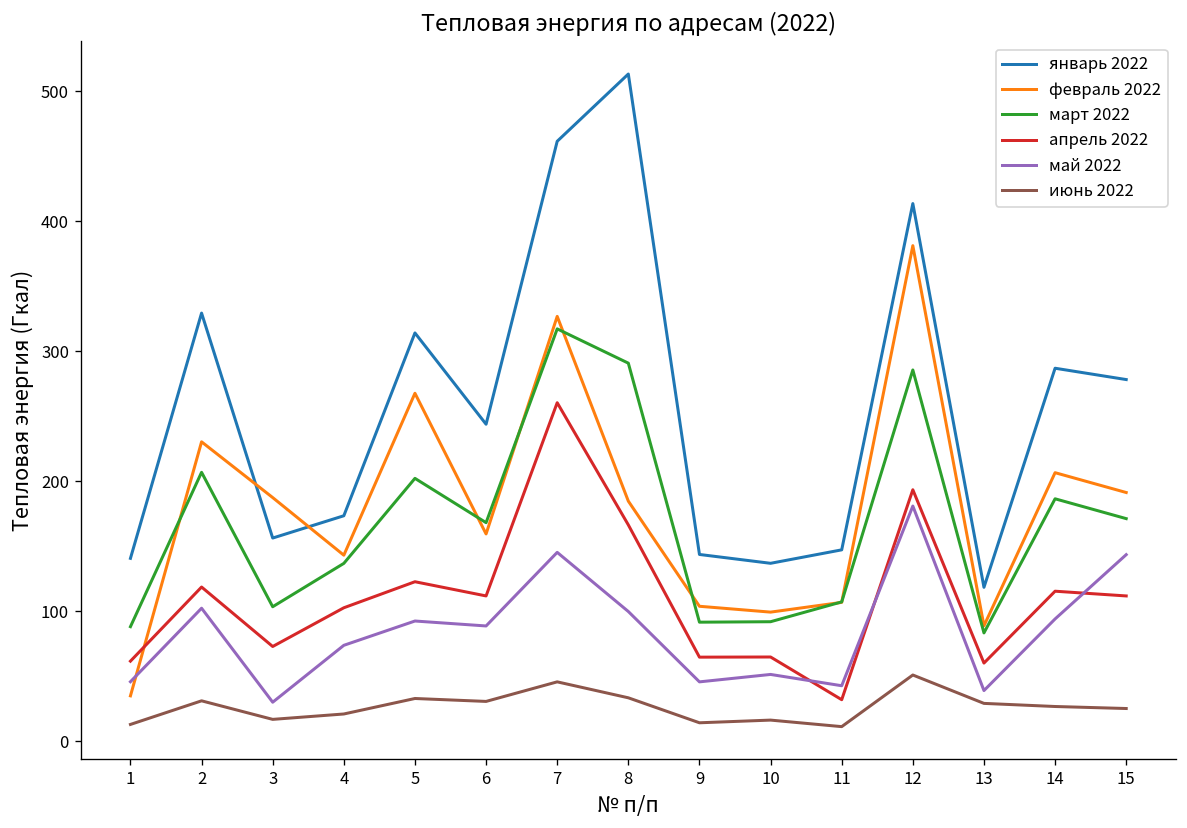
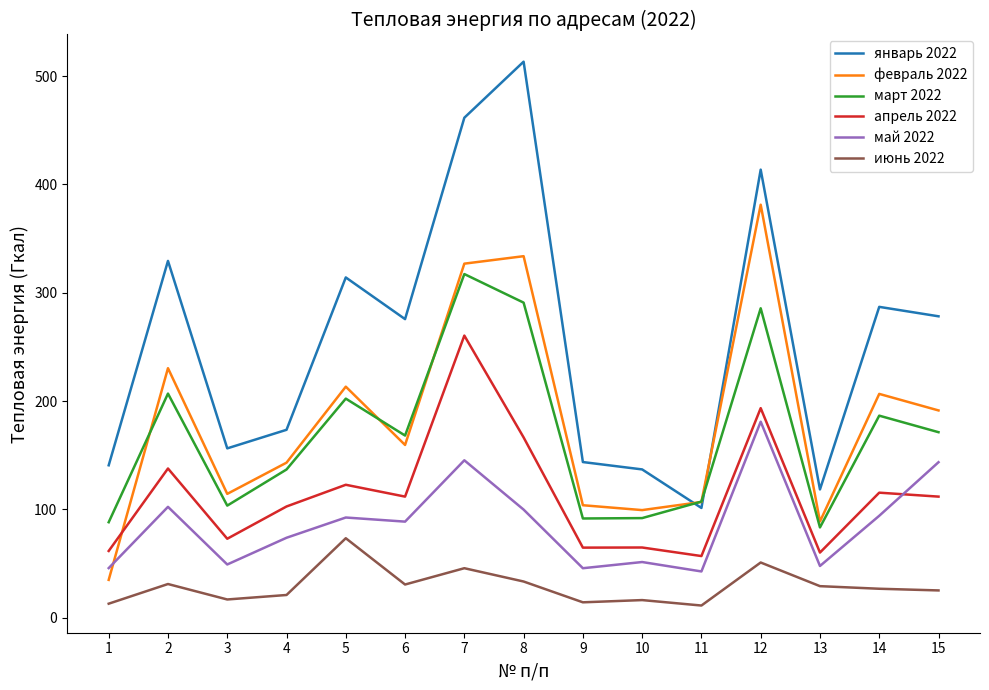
  {
    "январь 2022": {
      "1": 141,
      "2": 329,
      "3": 156,
      "4": 173,
      "5": 314,
-     "6": 244,
+     "6": 276,
      "7": 462,
      "8": 513,
      "9": 144,
      "10": 137,
-     "11": 147,
+     "11": 101,
      "12": 414,
      "13": 118,
      "14": 287,
      "15": 278
    },
    "февраль 2022": {
      "1": 35,
      "2": 230,
-     "3": 187,
+     "3": 114,
      "4": 143,
-     "5": 268,
+     "5": 213,
      "6": 159,
      "7": 327,
-     "8": 185,
+     "8": 334,
      "9": 104,
      "10": 99,
      "12": 381,
      "13": 89,
      "14": 207,
      "15": 191
    },
    "март 2022": {
      "1": 88,
      "2": 207,
      "3": 103,
      "4": 137,
      "5": 202,
      "6": 168,
      "7": 317,
      "8": 291,
      "9": 92,
      "10": 92,
      "12": 286,
      "13": 83,
      "14": 186,
      "15": 171
    },
    "апрель 2022": {
      "1": 62,
-     "2": 119,
+     "2": 138,
      "3": 73,
      "4": 103,
      "5": 123,
      "6": 112,
      "7": 260,
      "8": 166,
      "9": 65,
      "10": 65,
-     "11": 32,
+     "11": 57,
      "12": 193,
      "13": 60,
      "14": 115,
      "15": 112
    },
    "май 2022": {
      "1": 46,
      "2": 102,
-     "3": 30,
+     "3": 49,
      "4": 74,
      "5": 92,
      "6": 89,
      "7": 145,
      "8": 100,
      "9": 46,
      "10": 51,
      "11": 43,
      "12": 181,
-     "13": 39,
+     "13": 48,
      "14": 94,
      "15": 144
    },
    "июнь 2022": {
      "1": 13,
      "2": 31,
      "3": 17,
      "4": 21,
-     "5": 33,
+     "5": 73,
      "6": 31,
      "7": 46,
      "8": 33,
      "9": 14,
      "10": 16,
      "11": 11,
      "12": 51,
      "13": 29,
      "14": 27,
      "15": 25
    }
  }
